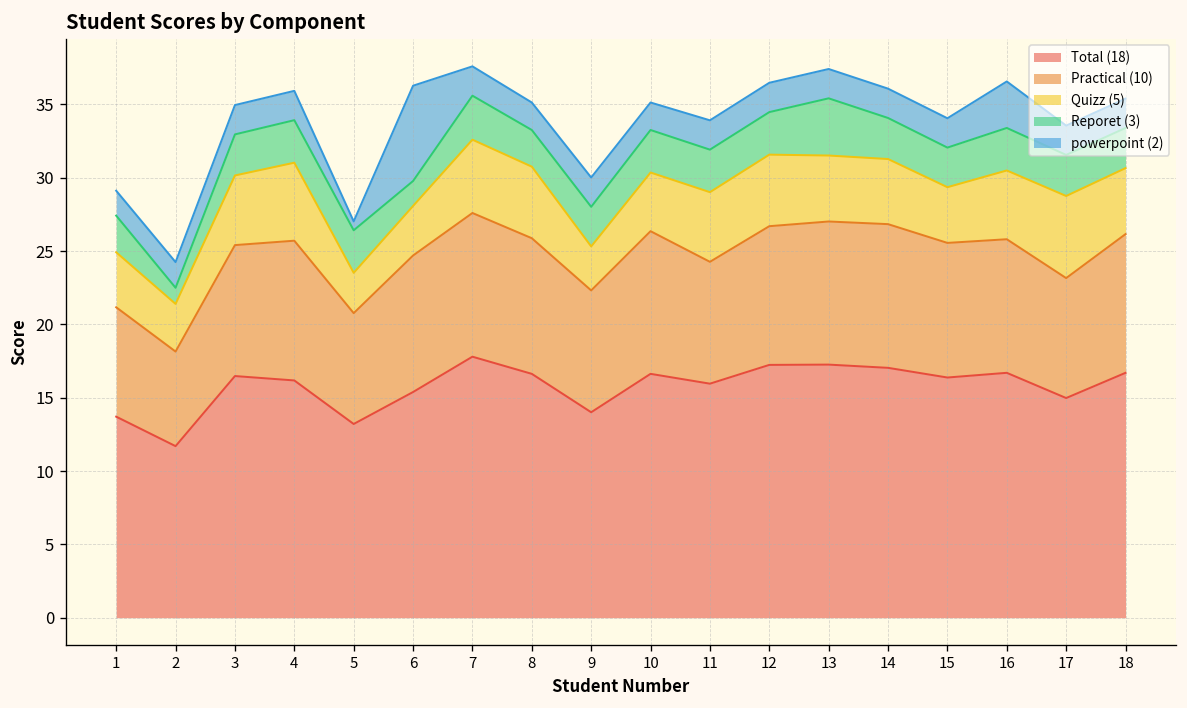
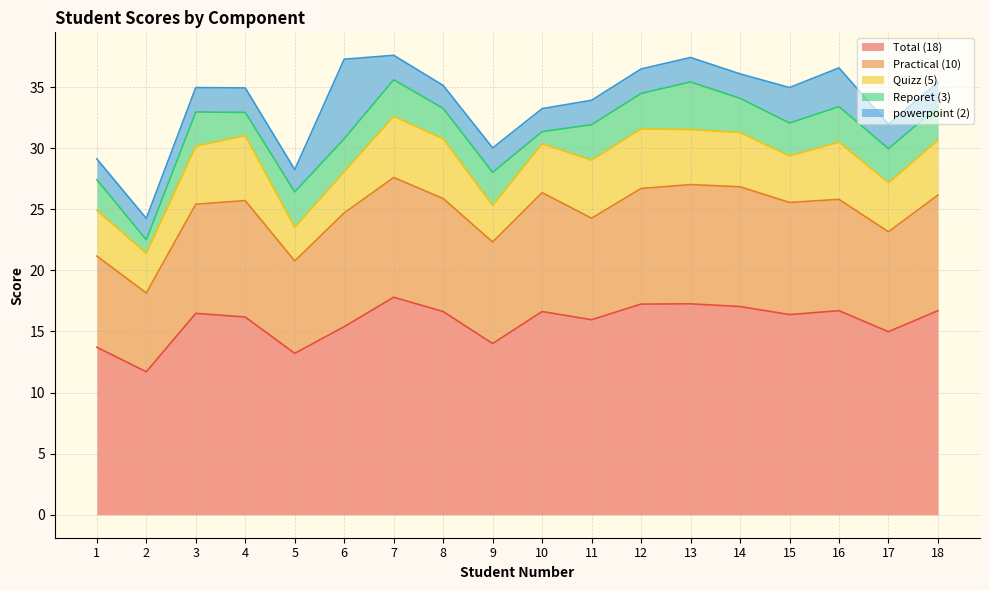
  {
    "Quizz (5)": {
      "1": 3.8,
      "2": 3.3,
      "3": 4.8,
      "4": 5.3,
      "5": 2.8,
      "6": 3.4,
      "7": 5.0,
      "8": 4.9,
      "9": 3.0,
      "10": 4.0,
      "11": 4.8,
      "12": 4.9,
      "13": 4.5,
      "14": 4.4,
      "15": 3.8,
      "16": 4.7,
-     "17": 5.6,
+     "17": 4.0,
      "18": 4.5
    },
    "Reporet (3)": {
      "1": 2.5,
      "2": 1.1,
      "3": 2.8,
-     "4": 2.9,
+     "4": 1.9,
      "5": 2.9,
-     "6": 1.7,
+     "6": 2.7,
      "7": 3.0,
      "8": 2.5,
      "9": 2.7,
-     "10": 2.9,
+     "10": 1.0,
      "11": 2.9,
      "12": 2.9,
      "13": 3.9,
      "14": 2.8,
      "15": 2.7,
      "16": 2.9,
      "17": 2.8
    },
    "powerpoint (2)": {
      "1": 1.7,
      "2": 1.8,
      "3": 2.0,
      "4": 2.0,
-     "5": 0.6,
+     "5": 1.8,
      "6": 6.5,
      "7": 2.0,
      "8": 1.9,
      "9": 2.0,
      "10": 1.9,
      "11": 2.0,
      "12": 2.0,
      "13": 2.0,
      "14": 2.0,
-     "15": 2.0,
+     "15": 2.9,
      "16": 3.2
    }
  }
